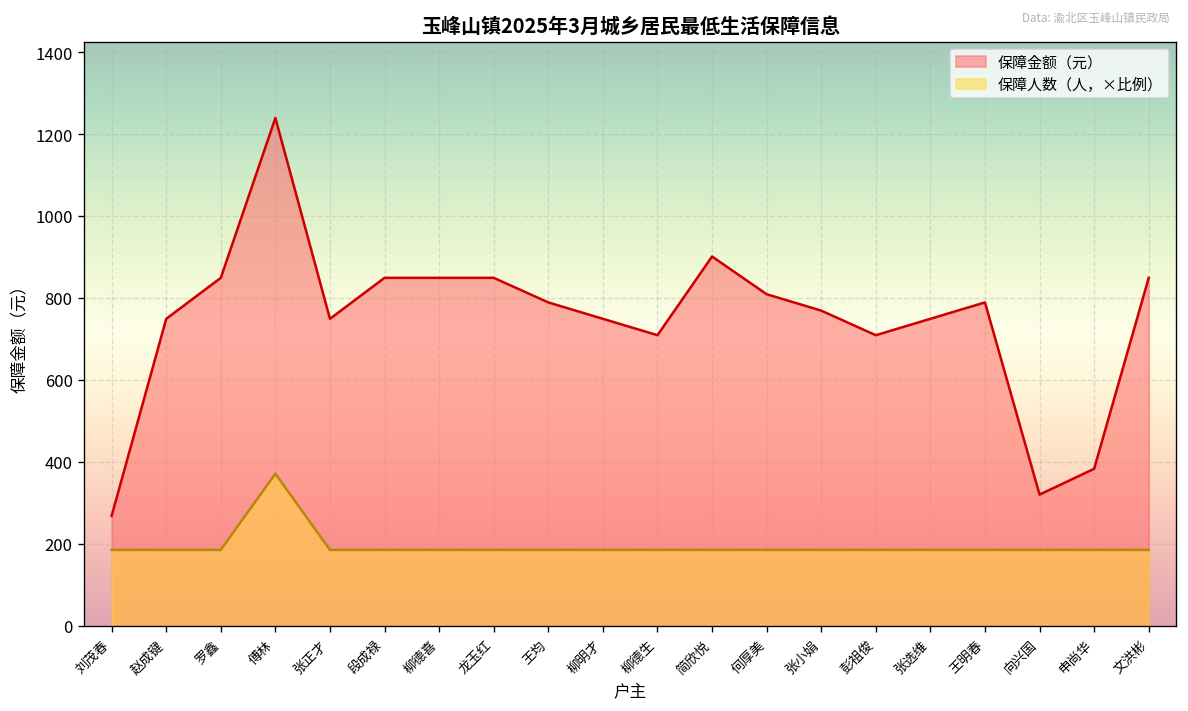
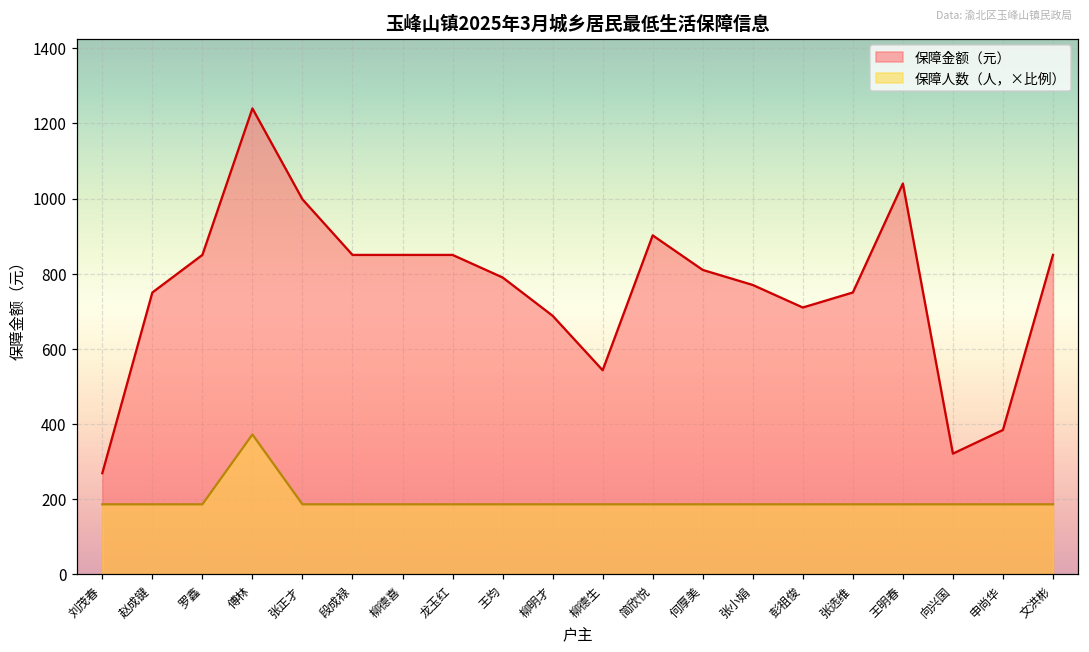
  {
    "保障金额（元）": {
      "刘茂春": 270,
      "赵成键": 750,
      "罗鑫": 850,
      "傅林": 1240,
-     "张正才": 750,
+     "张正才": 1000,
      "段成禄": 850,
      "柳德喜": 850,
      "龙玉红": 850,
      "王均": 790,
-     "柳明才": 750,
-     "柳德生": 710,
+     "柳明才": 690,
+     "柳德生": 540,
      "简欣悦": 900,
      "何厚美": 810,
      "张小娟": 770,
      "彭祖俊": 710,
      "张选维": 750,
-     "王明春": 790,
+     "王明春": 1040,
      "向兴国": 320,
      "申尚华": 380,
      "文洪彬": 850
    },
    "保障人数（人，×比例）": {
      "刘茂春": 190,
      "赵成键": 190,
      "罗鑫": 190,
      "傅林": 370,
      "张正才": 190,
      "段成禄": 190,
      "柳德喜": 190,
      "龙玉红": 190,
      "王均": 190,
      "柳明才": 190,
      "柳德生": 190,
      "简欣悦": 190,
      "何厚美": 190,
      "张小娟": 190,
      "彭祖俊": 190,
      "张选维": 190,
      "王明春": 190,
      "向兴国": 190,
      "申尚华": 190,
      "文洪彬": 190
    }
  }
